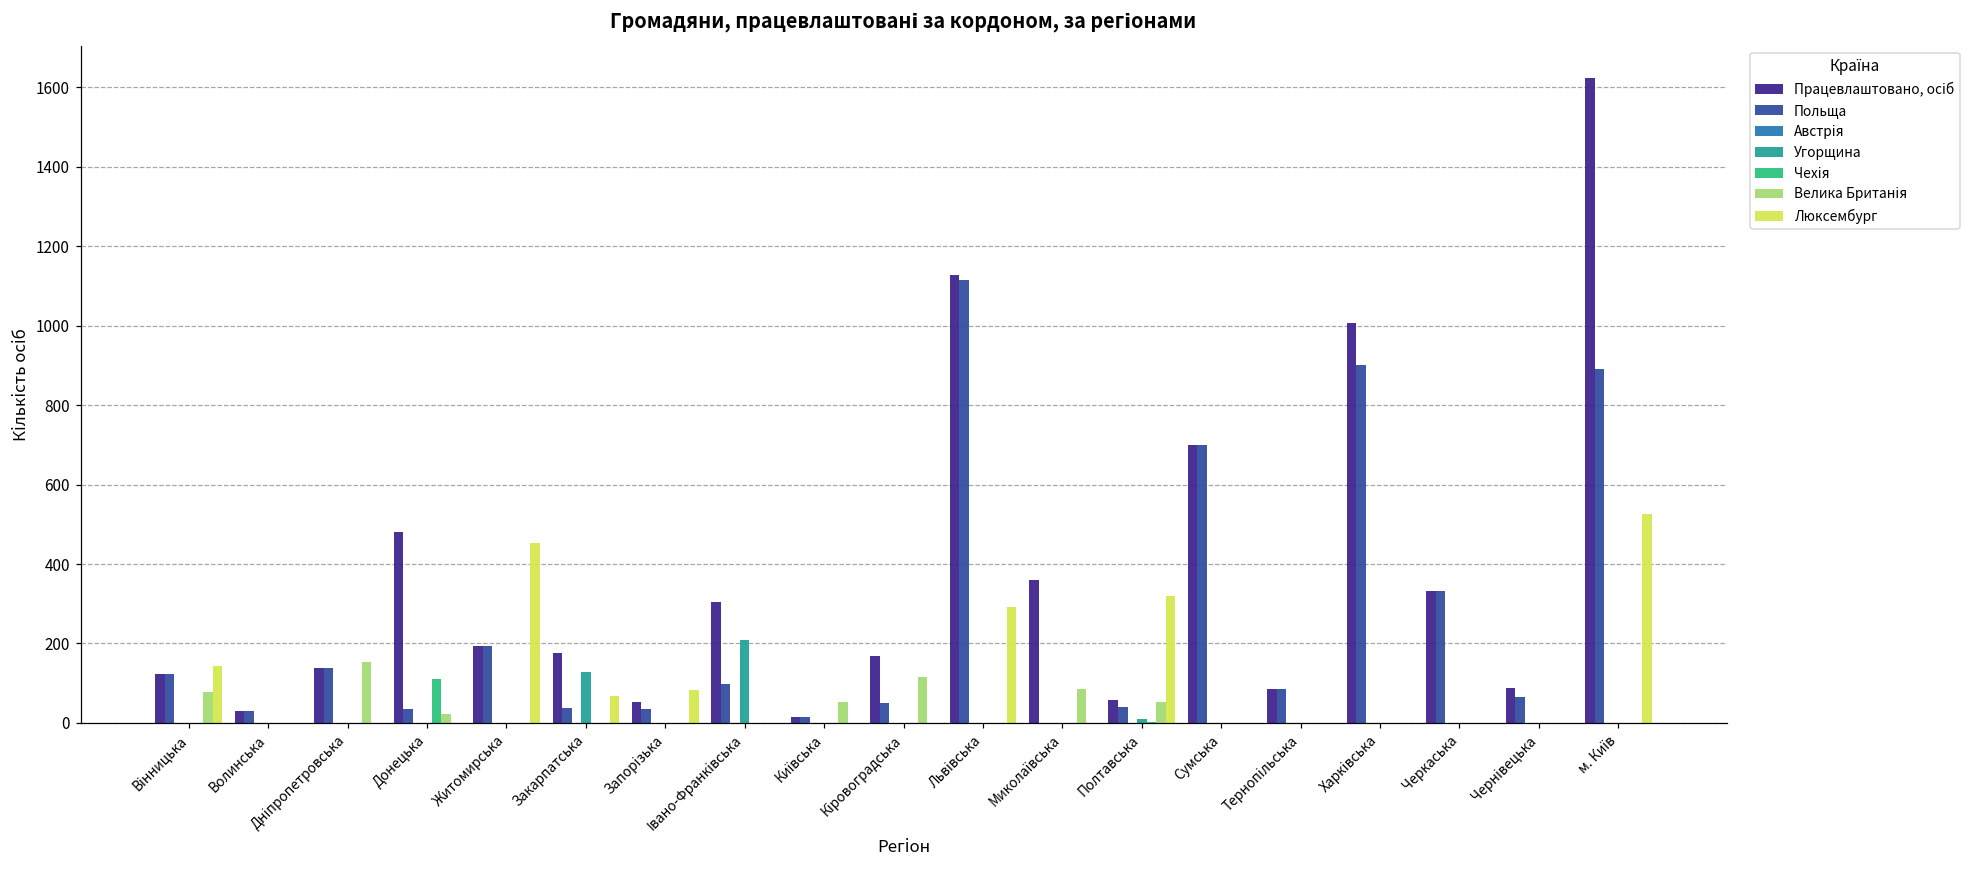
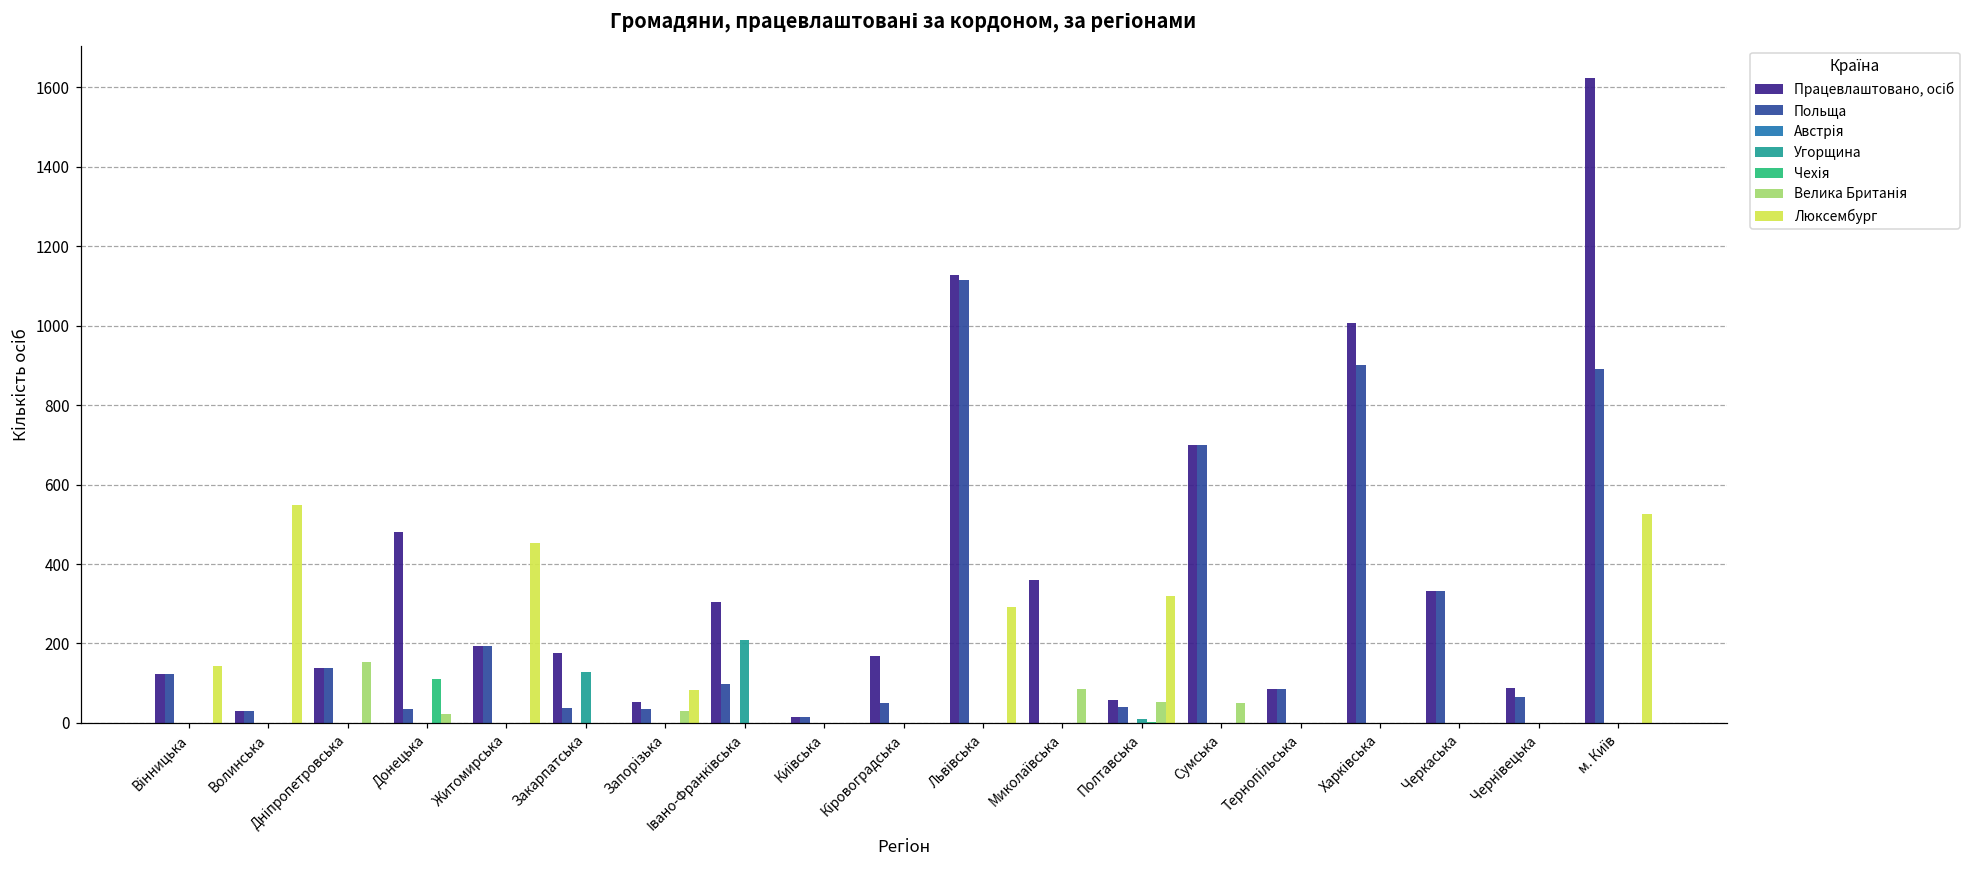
  {
    "Велика Британія": {
-     "Вінницька": 80,
+     "Вінницька": 0,
      "Волинська": 0,
      "Дніпропетровська": 150,
      "Донецька": 20,
      "Житомирська": 0,
      "Закарпатська": 0,
-     "Запорізька": 0,
+     "Запорізька": 30,
      "Івано-Франківська": 0,
-     "Київська": 50,
-     "Кіровоградська": 120,
+     "Київська": 0,
+     "Кіровоградська": 0,
      "Львівська": 0,
      "Миколаївська": 90,
      "Полтавська": 50,
-     "Сумська": 0,
+     "Сумська": 50,
      "Тернопільська": 0,
      "Харківська": 0,
      "Черкаська": 0,
      "Чернівецька": 0,
      "м. Київ": 0
    },
    "Люксембург": {
      "Вінницька": 140,
-     "Волинська": 0,
+     "Волинська": 550,
      "Дніпропетровська": 0,
      "Донецька": 0,
      "Житомирська": 450,
-     "Закарпатська": 70,
+     "Закарпатська": 0,
      "Запорізька": 80,
      "Івано-Франківська": 0,
      "Київська": 0,
      "Кіровоградська": 0,
      "Львівська": 290,
      "Миколаївська": 0,
      "Полтавська": 320,
      "Сумська": 0,
      "Тернопільська": 0,
      "Харківська": 0,
      "Черкаська": 0,
      "Чернівецька": 0,
      "м. Київ": 530
    }
  }
